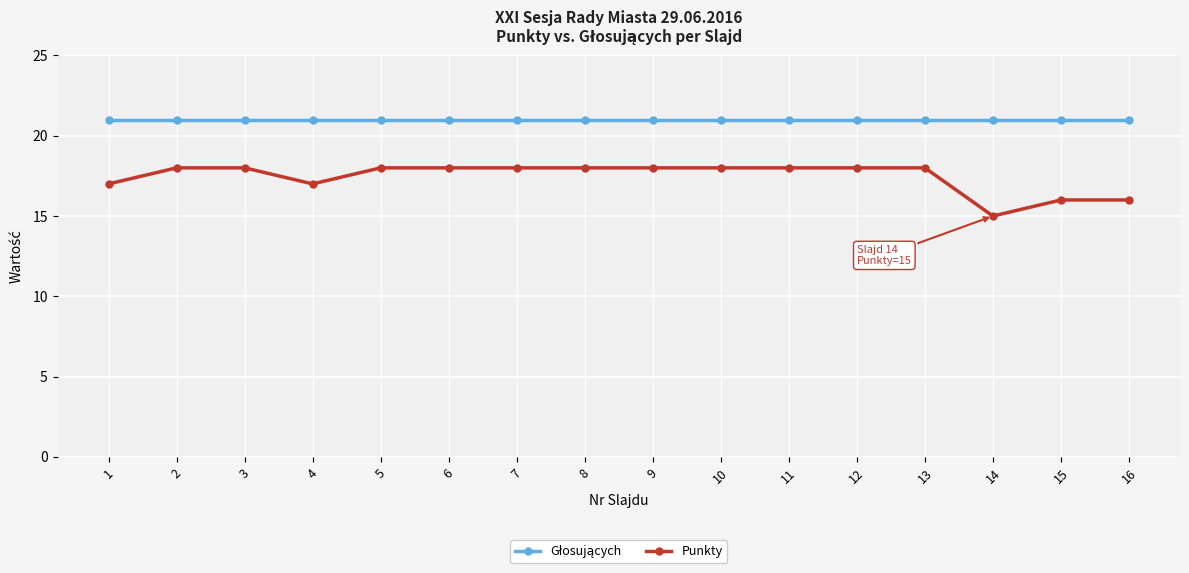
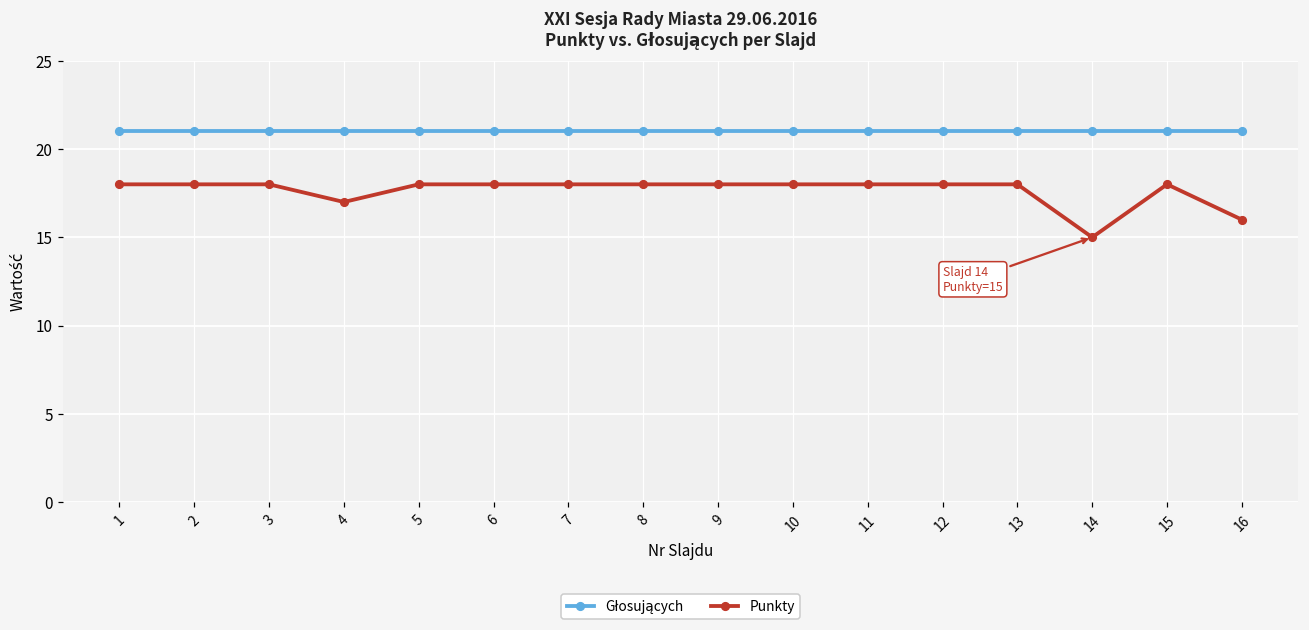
  {
    "Głosujących": {
      "1": 21,
      "2": 21,
      "3": 21,
      "4": 21,
      "5": 21,
      "6": 21,
      "7": 21,
      "8": 21,
      "9": 21,
      "10": 21,
      "11": 21,
      "12": 21,
      "13": 21,
      "14": 21,
      "15": 21,
      "16": 21
    },
    "Punkty": {
-     "1": 17,
+     "1": 18,
      "2": 18,
      "3": 18,
      "4": 17,
      "5": 18,
      "6": 18,
      "7": 18,
      "8": 18,
      "9": 18,
      "10": 18,
      "11": 18,
      "12": 18,
      "13": 18,
-     "15": 16,
+     "15": 18,
      "16": 16
    }
  }
